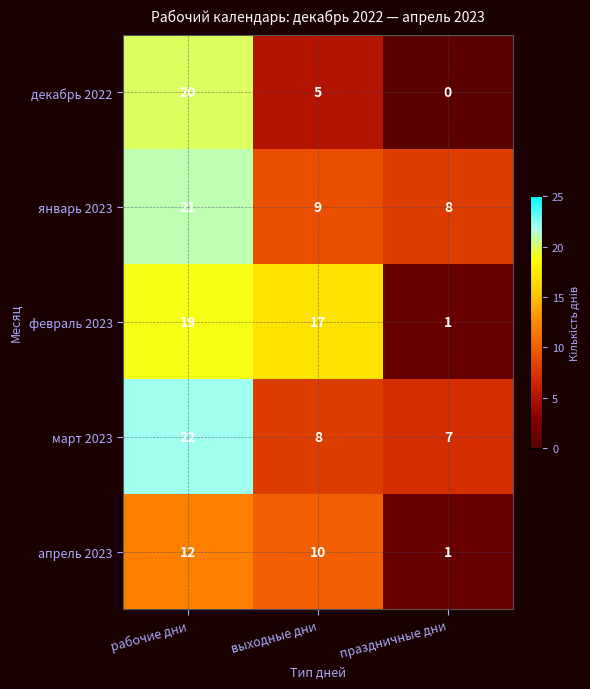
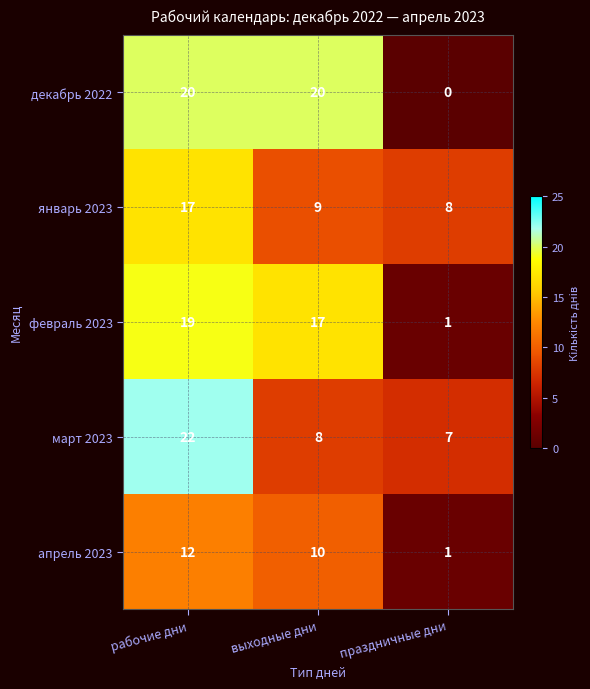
  {
    "декабрь 2022": {
      "рабочие дни": 20,
-     "выходные дни": 5,
+     "выходные дни": 20,
      "праздничные дни": 0
    },
    "январь 2023": {
-     "рабочие дни": 21,
+     "рабочие дни": 17,
      "выходные дни": 9,
      "праздничные дни": 8
    },
    "февраль 2023": {
      "рабочие дни": 19,
      "выходные дни": 17,
      "праздничные дни": 1
    },
    "март 2023": {
      "рабочие дни": 22,
      "выходные дни": 8,
      "праздничные дни": 7
    },
    "апрель 2023": {
      "рабочие дни": 12,
      "выходные дни": 10,
      "праздничные дни": 1
    }
  }
